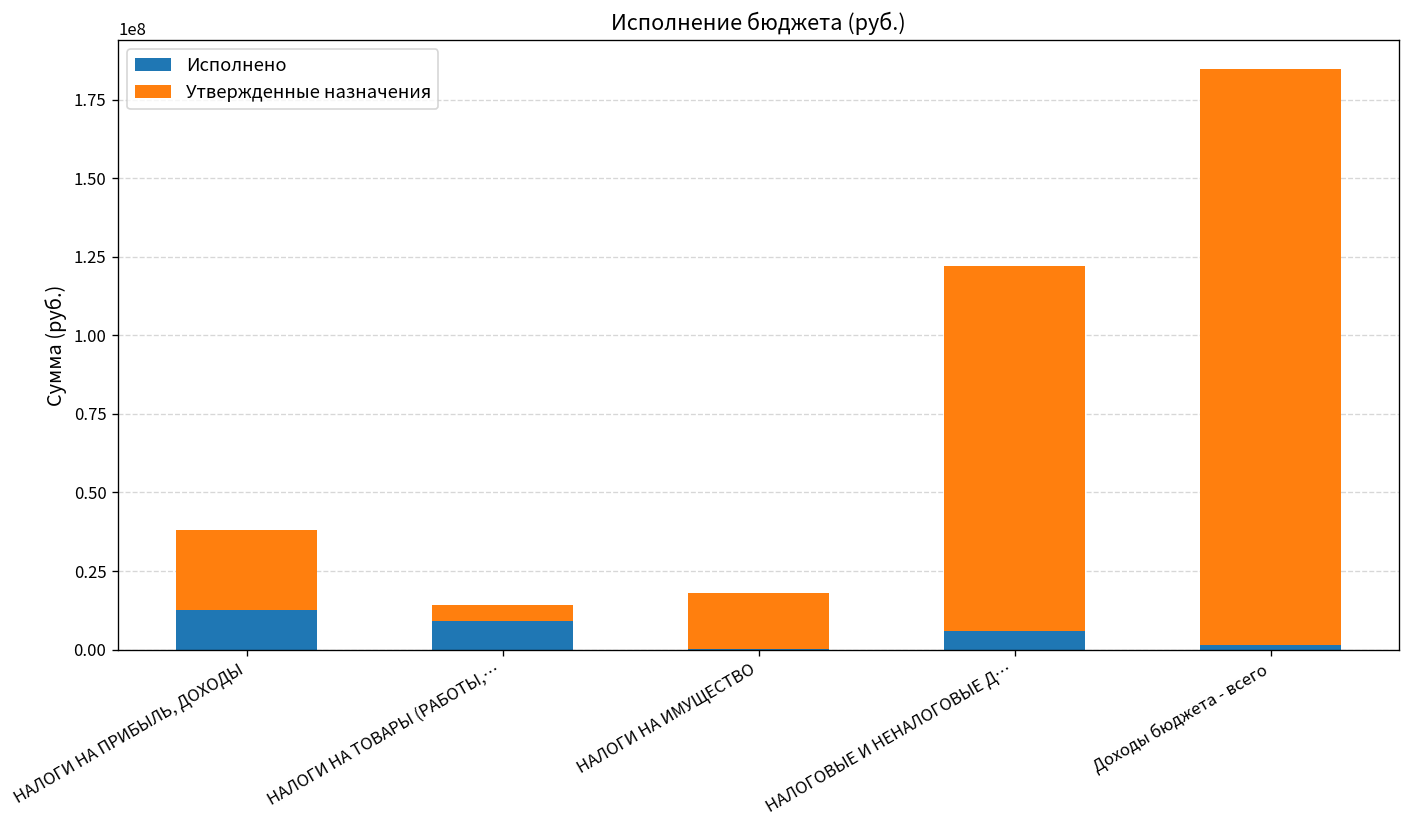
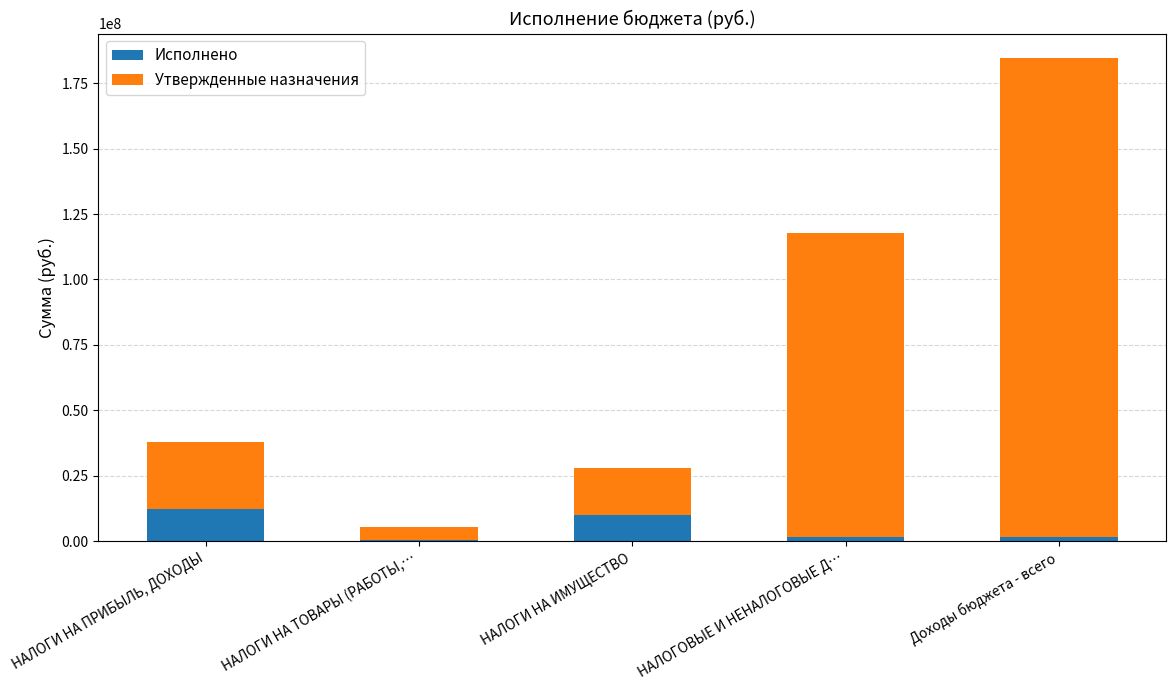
  {
    "Исполнено": {
      "НАЛОГИ НА ПРИБЫЛЬ, ДОХОДЫ": 12000000,
-     "НАЛОГИ НА ТОВАРЫ (РАБОТЫ,…": 9000000,
-     "НАЛОГИ НА ИМУЩЕСТВО": 0,
-     "НАЛОГОВЫЕ И НЕНАЛОГОВЫЕ Д…": 6000000,
+     "НАЛОГИ НА ТОВАРЫ (РАБОТЫ,…": 0,
+     "НАЛОГИ НА ИМУЩЕСТВО": 10000000,
+     "НАЛОГОВЫЕ И НЕНАЛОГОВЫЕ Д…": 2000000,
      "Доходы бюджета - всего": 2000000
    },
    "Утвержденные назначения": {
      "НАЛОГИ НА ПРИБЫЛЬ, ДОХОДЫ": 26000000,
      "НАЛОГИ НА ТОВАРЫ (РАБОТЫ,…": 5000000,
      "НАЛОГИ НА ИМУЩЕСТВО": 18000000,
      "НАЛОГОВЫЕ И НЕНАЛОГОВЫЕ Д…": 116000000,
      "Доходы бюджета - всего": 183000000
    }
  }
